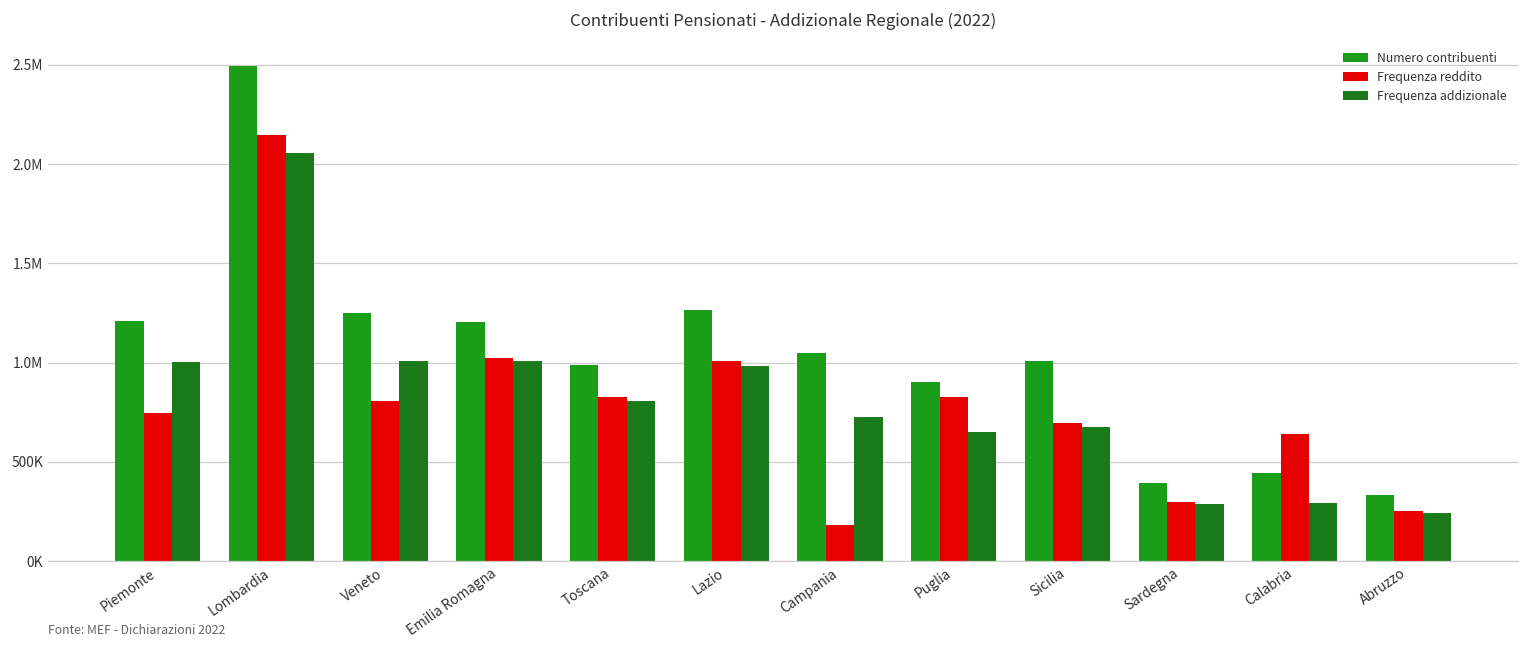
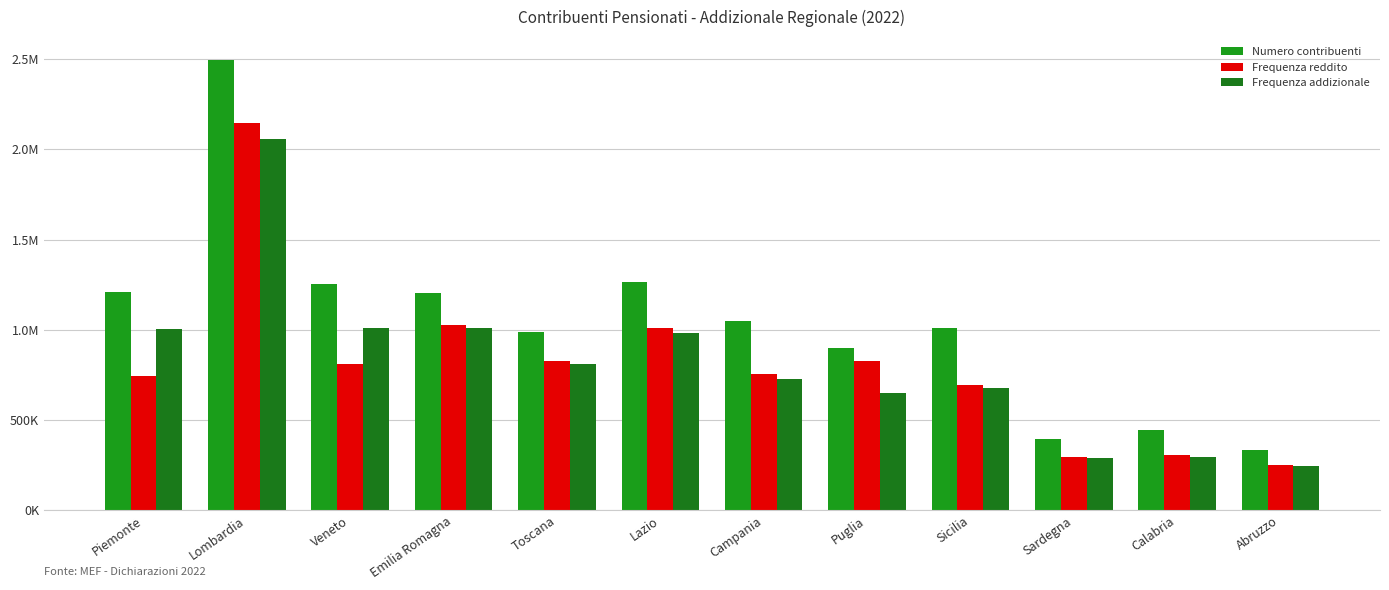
  {
    "Frequenza reddito": {
      "Piemonte": 750000,
      "Lombardia": 2150000,
      "Veneto": 810000,
      "Emilia Romagna": 1020000,
      "Toscana": 830000,
      "Lazio": 1010000,
-     "Campania": 180000,
+     "Campania": 750000,
      "Puglia": 830000,
      "Sicilia": 700000,
      "Sardegna": 300000,
-     "Calabria": 640000,
+     "Calabria": 310000,
      "Abruzzo": 250000
    }
  }
